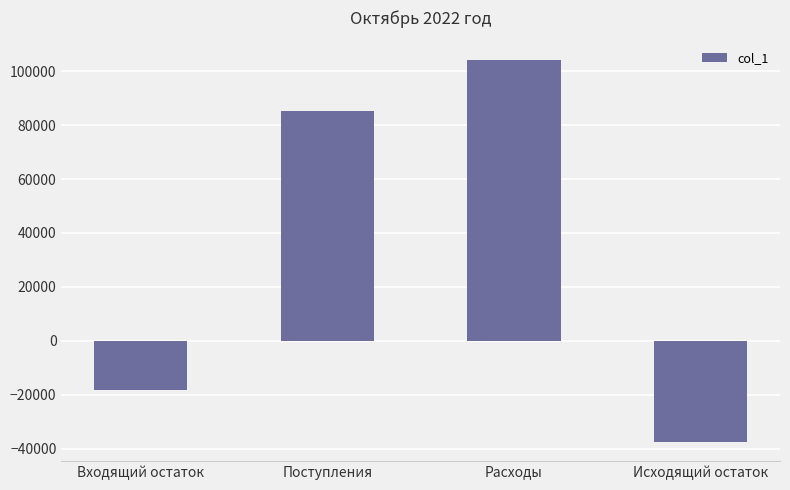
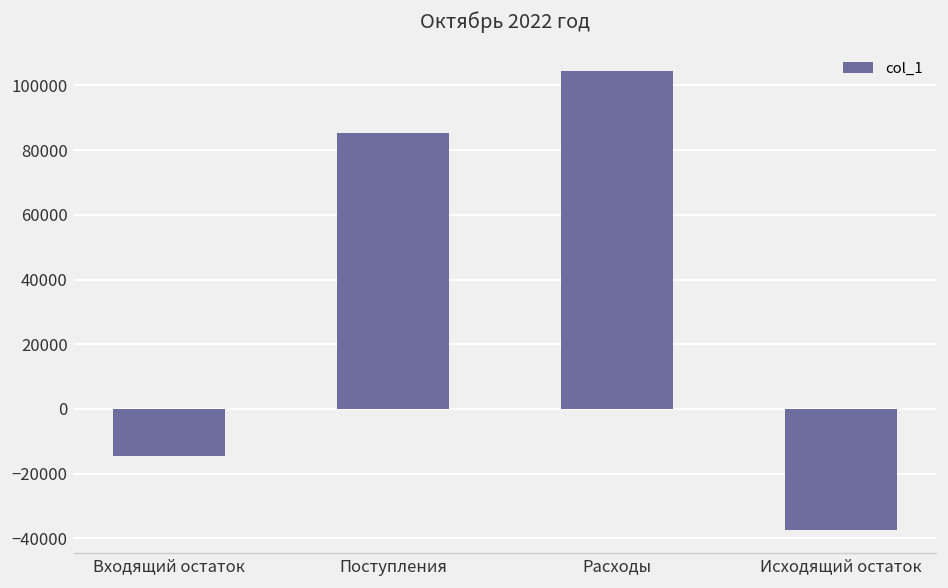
  {
-   "Входящий остаток": -18000,
+   "Входящий остаток": -15000,
    "Поступления": 85000,
    "Расходы": 104000,
    "Исходящий остаток": -37000
  }
